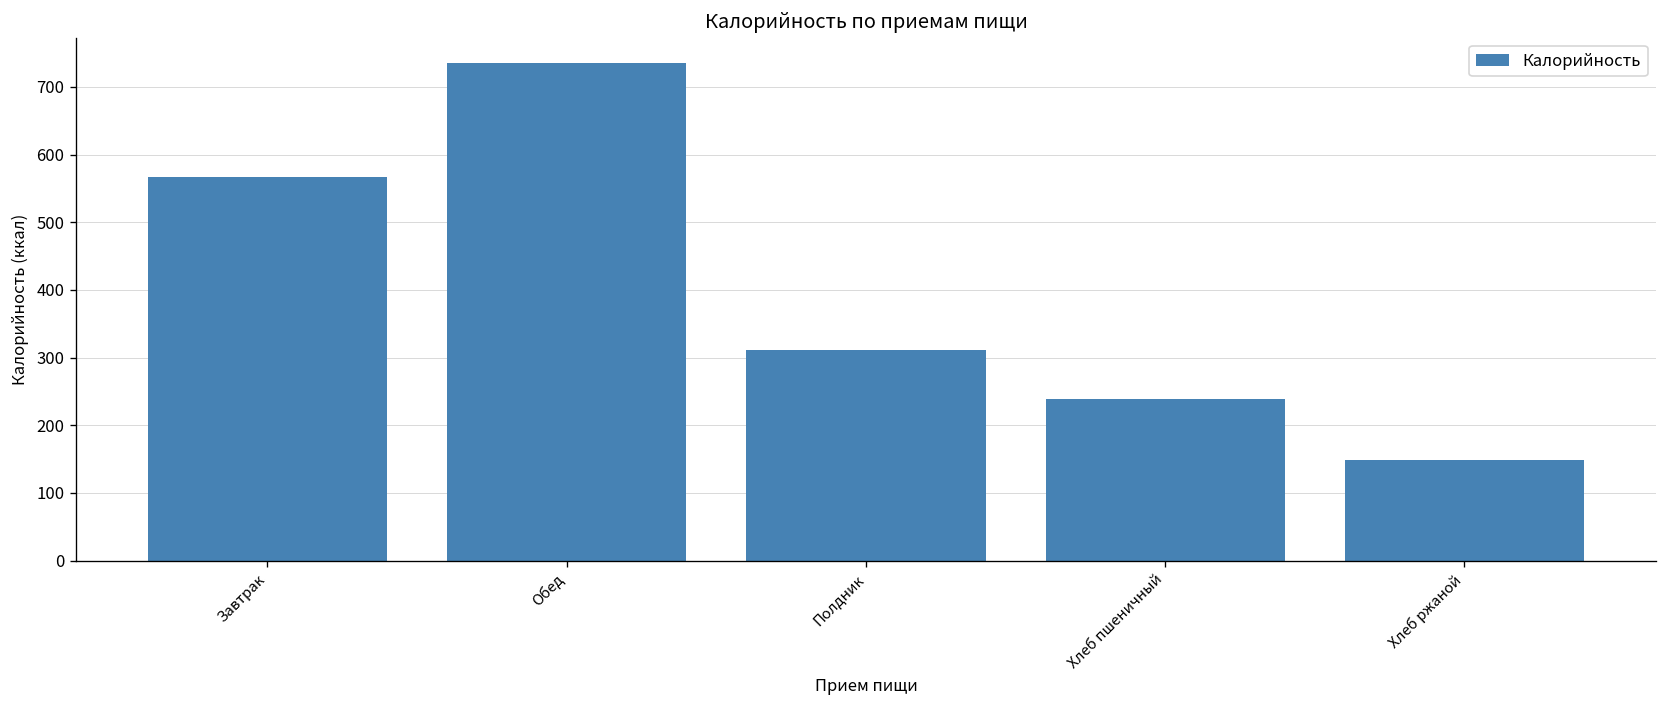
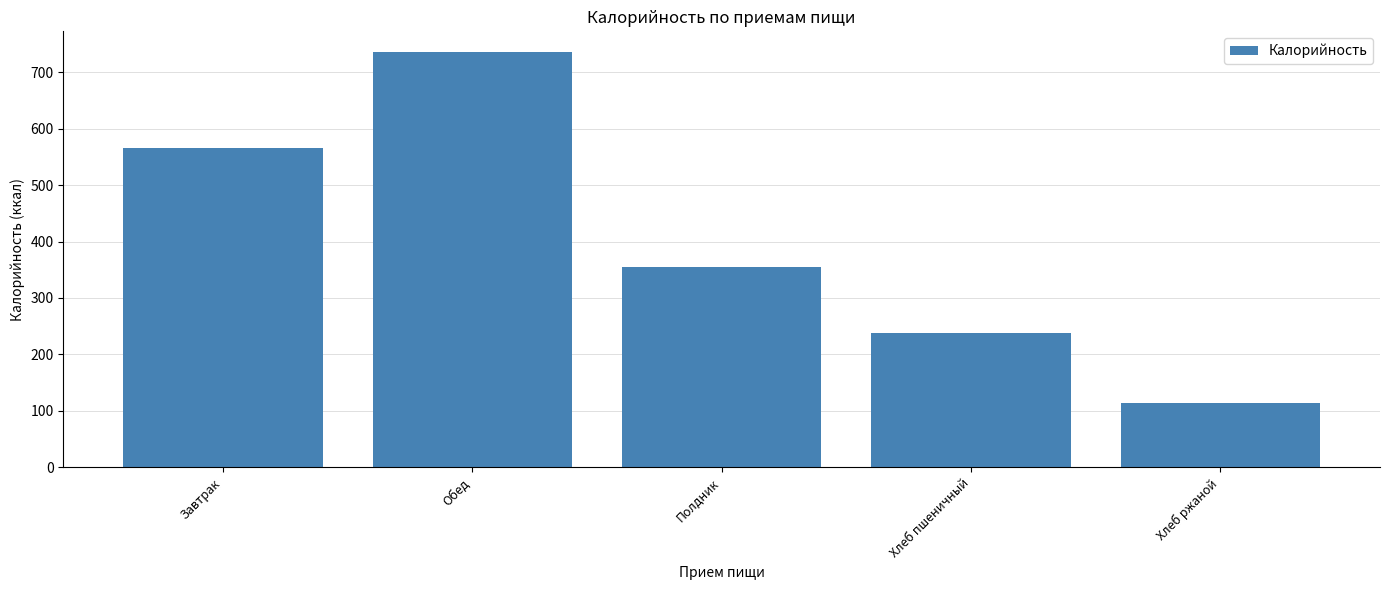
  {
    "Завтрак": 570,
    "Обед": 740,
-   "Полдник": 310,
+   "Полдник": 360,
    "Хлеб пшеничный": 240,
-   "Хлеб ржаной": 150
+   "Хлеб ржаной": 110
  }
